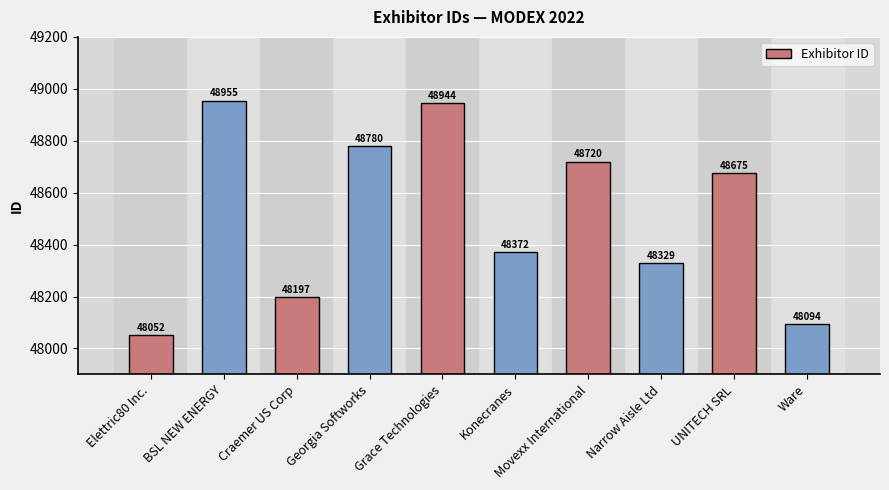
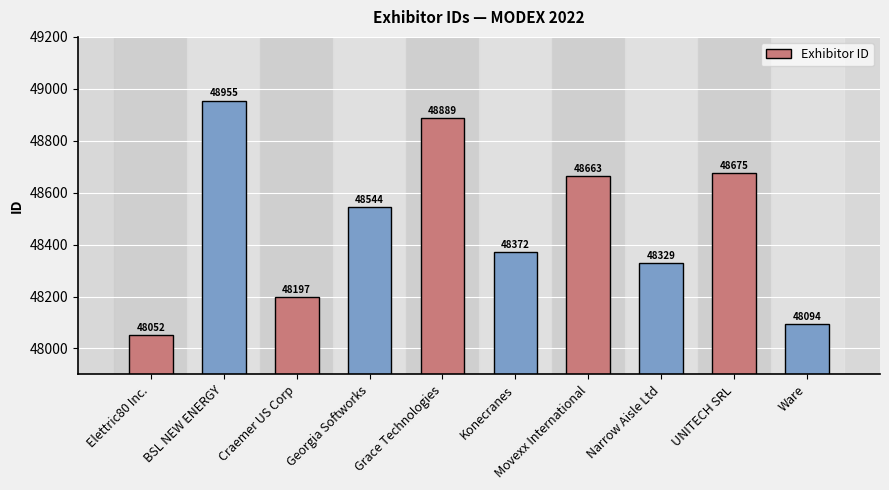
  {
    "Elettric80 Inc.": 48052,
    "BSL NEW ENERGY": 48955,
    "Craemer US Corp": 48197,
-   "Georgia Softworks": 48780,
-   "Grace Technologies": 48944,
+   "Georgia Softworks": 48544,
+   "Grace Technologies": 48889,
    "Konecranes": 48372,
-   "Movexx International": 48720,
+   "Movexx International": 48663,
    "Narrow Aisle Ltd": 48329,
    "UNITECH SRL": 48675,
    "Ware": 48094
  }
